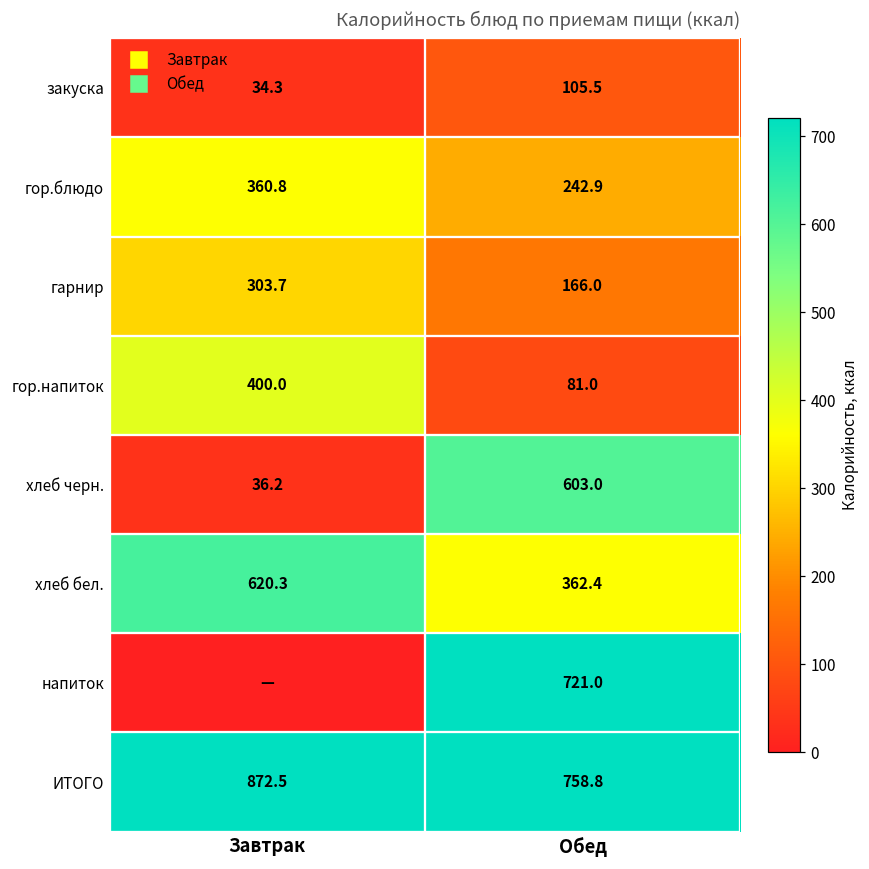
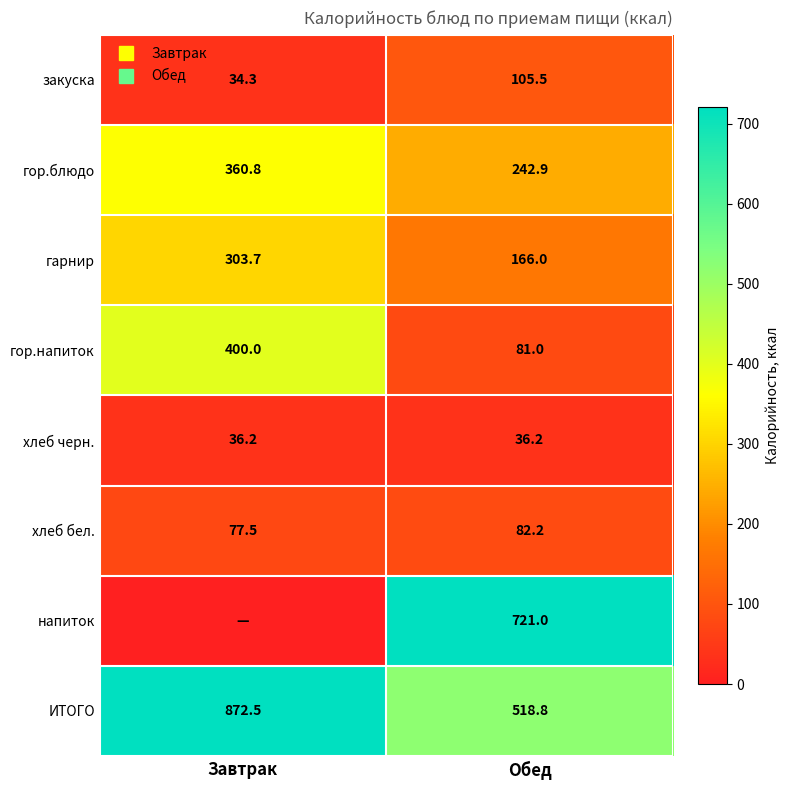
  {
    "закуска": {
      "Завтрак": 34.3,
      "Обед": 105.5
    },
    "гор.блюдо": {
      "Завтрак": 360.8,
      "Обед": 242.9
    },
    "гарнир": {
      "Завтрак": 303.7,
      "Обед": 166.0
    },
    "гор.напиток": {
      "Завтрак": 400.0,
      "Обед": 81.0
    },
    "хлеб черн.": {
      "Завтрак": 36.2,
-     "Обед": 603.0
+     "Обед": 36.2
    },
    "хлеб бел.": {
-     "Завтрак": 620.3,
-     "Обед": 362.4
+     "Завтрак": 77.5,
+     "Обед": 82.2
    },
    "напиток": {
      "Обед": 721.0
    },
    "ИТОГО": {
      "Завтрак": 872.5,
-     "Обед": 758.8
+     "Обед": 518.8
    }
  }
